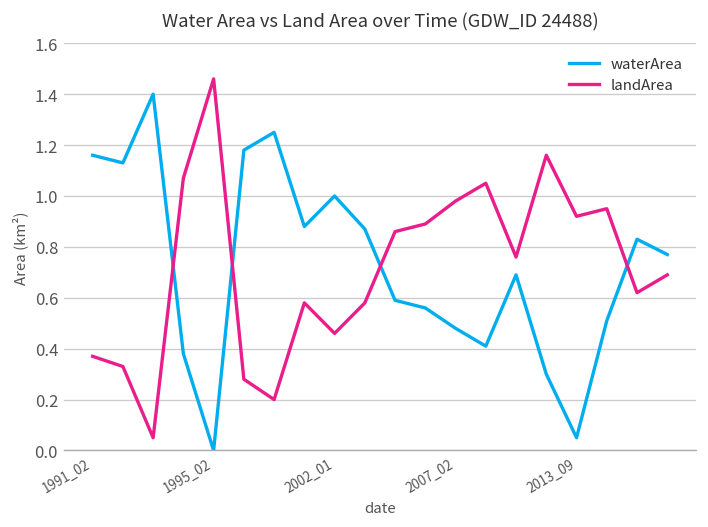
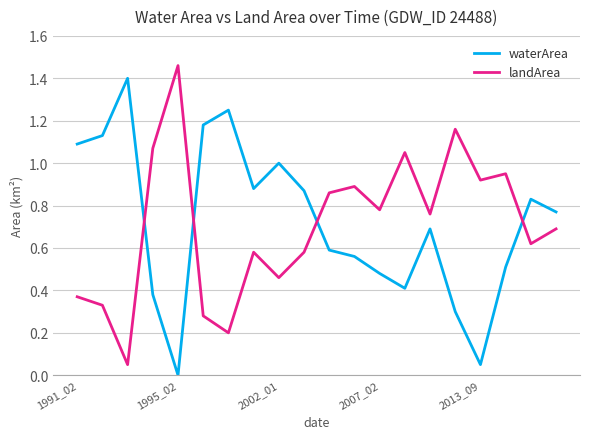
  {
    "waterArea": {
-     "1991_02": 1.16,
+     "1991_02": 1.09,
      "1995_02": 0.00,
      "2002_01": 1.00,
      "2007_02": 0.48,
      "2013_09": 0.05
    },
    "landArea": {
      "1991_02": 0.37,
      "1995_02": 1.46,
      "2002_01": 0.46,
-     "2007_02": 0.98,
+     "2007_02": 0.78,
      "2013_09": 0.92
    }
  }
